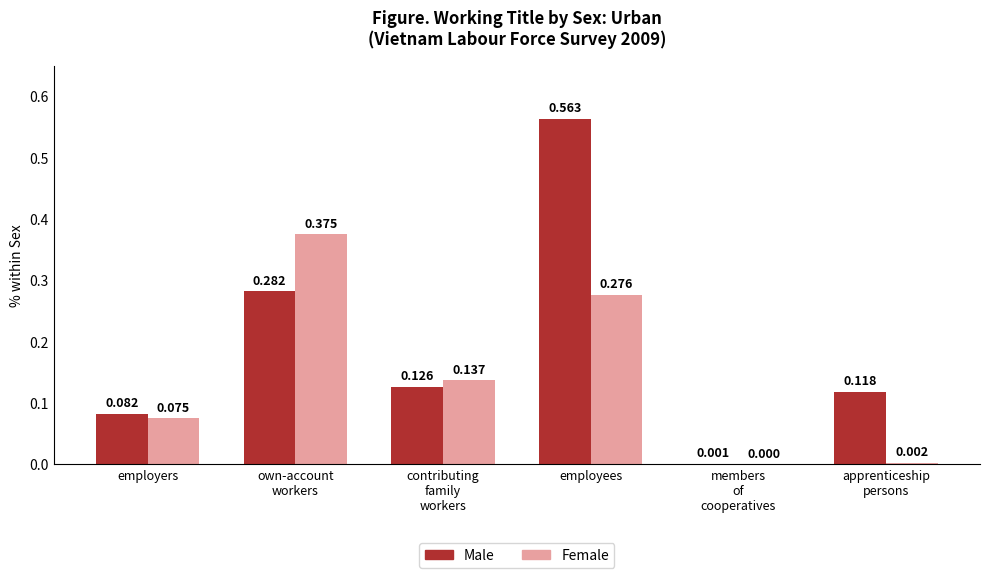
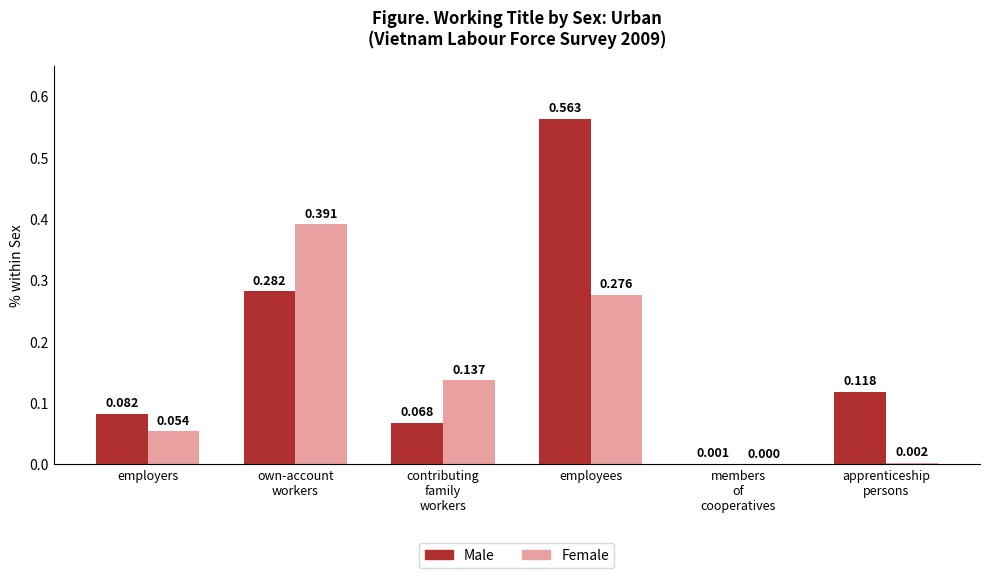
  {
    "Male": {
      "employers": 0.082,
      "own-account workers": 0.282,
-     "contributing family workers": 0.126,
+     "contributing family workers": 0.068,
      "employees": 0.563,
      "members of cooperatives": 0.001,
      "apprenticeship persons": 0.118
    },
    "Female": {
-     "employers": 0.075,
-     "own-account workers": 0.375,
+     "employers": 0.054,
+     "own-account workers": 0.391,
      "contributing family workers": 0.137,
      "employees": 0.276,
      "members of cooperatives": 0.000,
      "apprenticeship persons": 0.002
    }
  }
